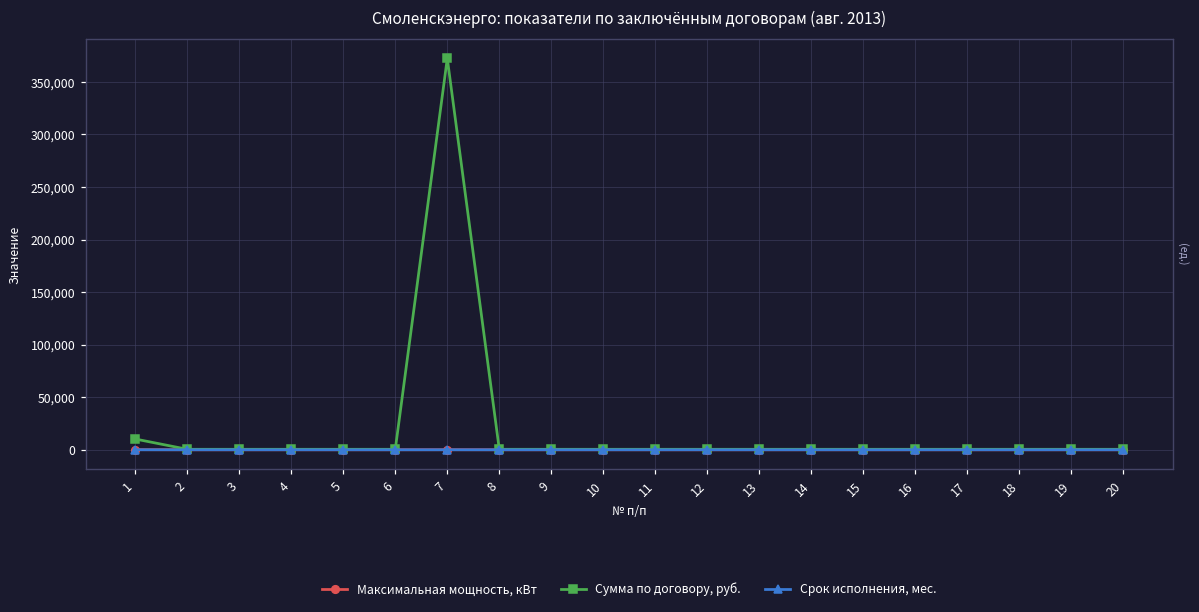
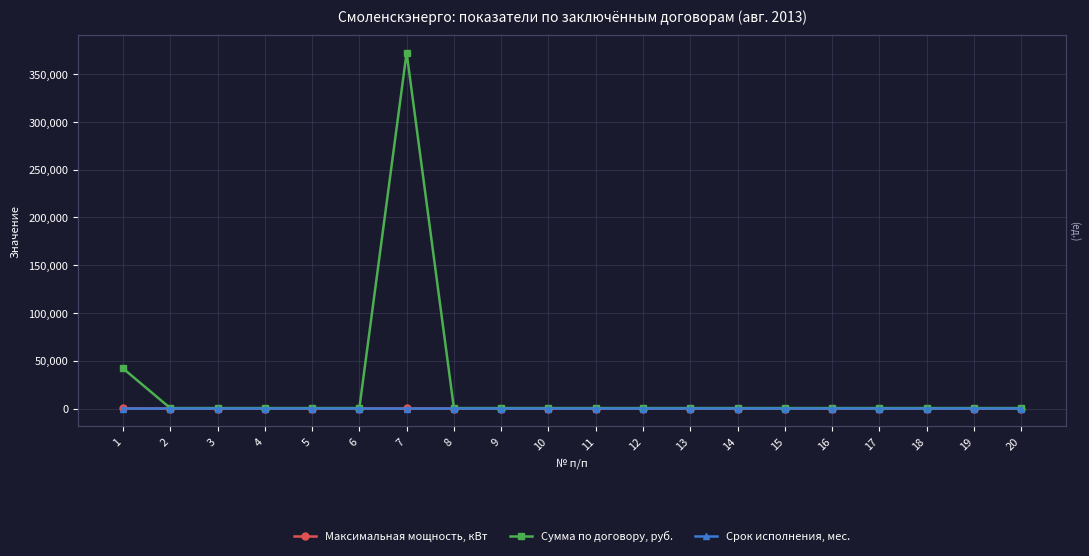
  {
    "Срок исполнения, мес.": {
      "1": "0",
      "7": "0"
    },
    "Сумма по договору, руб.": {
-     "1": "10,000",
+     "1": "40,000",
      "7": "370,000"
    }
  }
